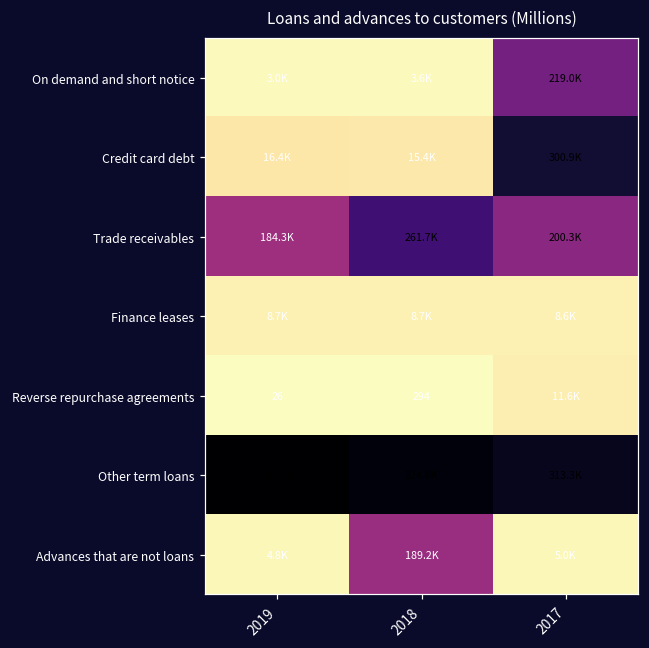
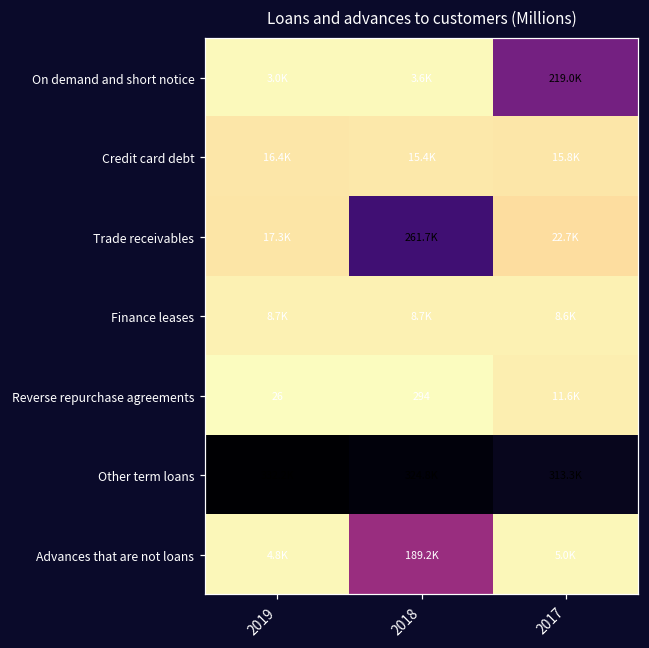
  {
    "On demand and short notice": {
      "2019": "3.0K",
      "2018": "3.6K",
      "2017": "219.0K"
    },
    "Credit card debt": {
      "2019": "16.4K",
      "2018": "15.4K",
-     "2017": "300.9K"
+     "2017": "15.8K"
    },
    "Trade receivables": {
-     "2019": "184.3K",
+     "2019": "17.3K",
      "2018": "261.7K",
-     "2017": "200.3K"
+     "2017": "22.7K"
    },
    "Finance leases": {
      "2019": "8.7K",
      "2018": "8.7K",
      "2017": "8.6K"
    },
    "Reverse repurchase agreements": {
      "2019": "26",
      "2018": "294",
      "2017": "11.6K"
    },
    "Advances that are not loans": {
      "2019": "4.8K",
      "2018": "189.2K",
      "2017": "5.0K"
    }
  }
